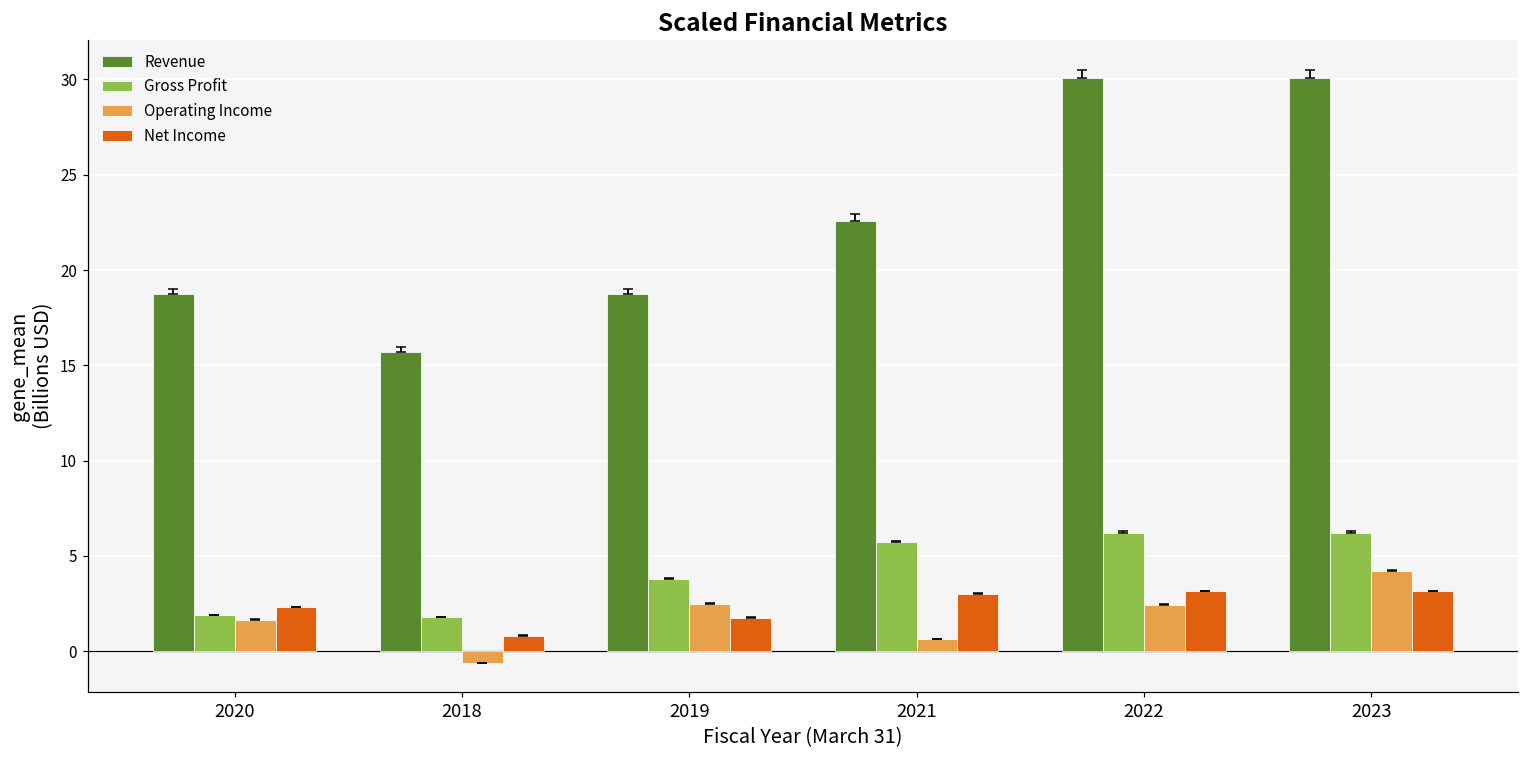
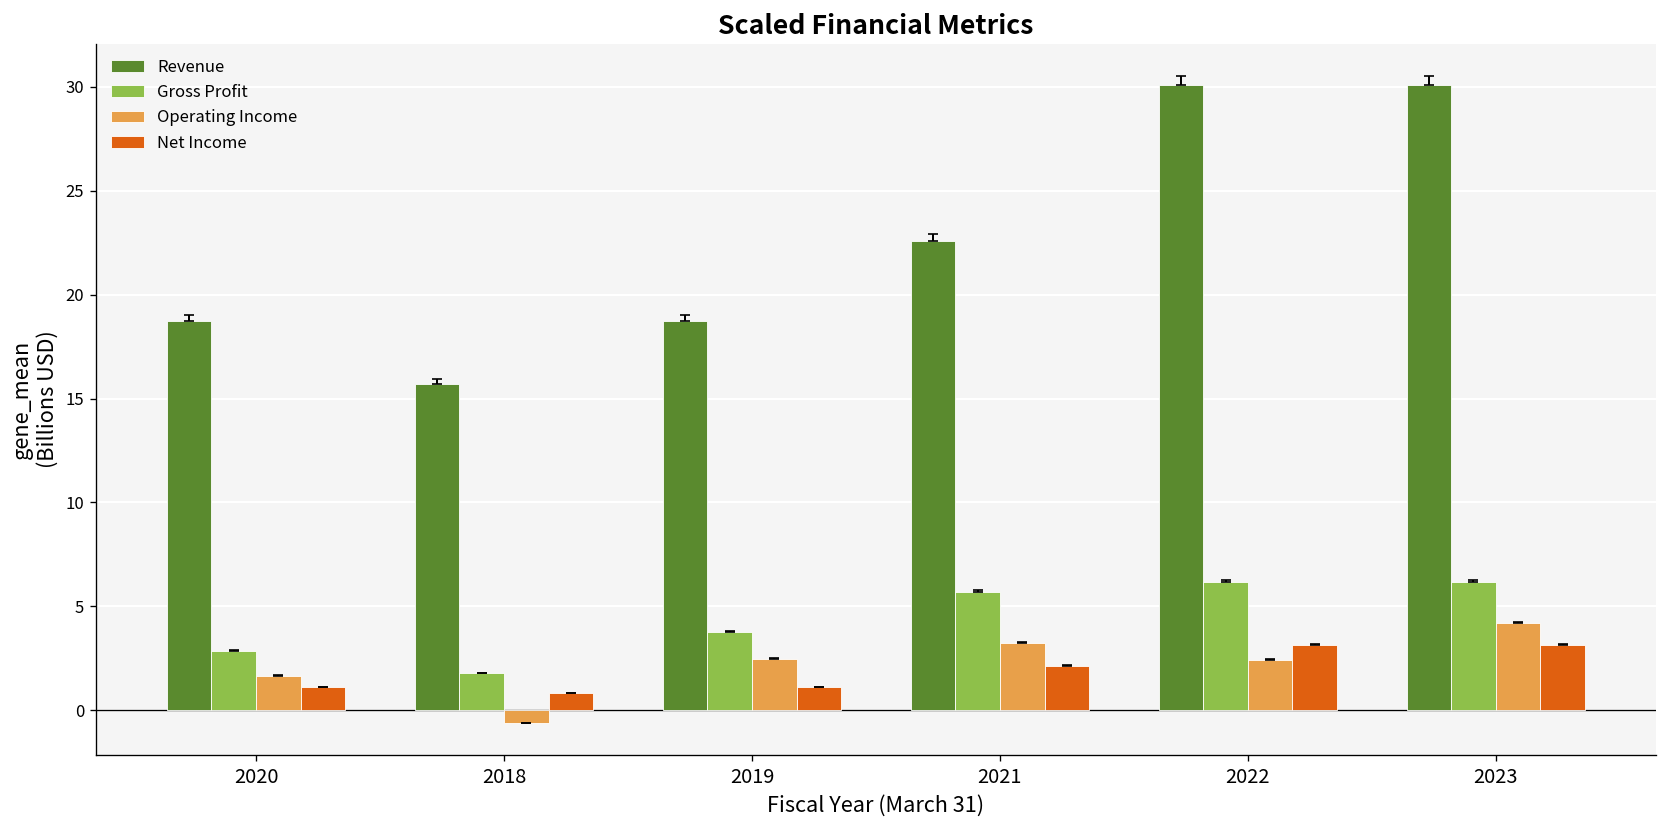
  {
    "Revenue": {
      "2020": 18.7,
      "2018": 15.7,
      "2019": 18.7,
      "2021": 22.6,
      "2022": 30.1,
      "2023": 30.1
    },
    "Gross Profit": {
-     "2020": 1.9,
+     "2020": 2.9,
      "2018": 1.8,
      "2019": 3.8,
      "2021": 5.7,
      "2022": 6.2,
      "2023": 6.2
    },
    "Operating Income": {
      "2020": 1.7,
      "2018": -0.6,
      "2019": 2.5,
-     "2021": 0.6,
+     "2021": 3.2,
      "2022": 2.4,
      "2023": 4.2
    },
    "Net Income": {
-     "2020": 2.3,
+     "2020": 1.1,
      "2018": 0.8,
-     "2019": 1.8,
-     "2021": 3.0,
+     "2019": 1.1,
+     "2021": 2.1,
      "2022": 3.1,
      "2023": 3.1
    }
  }
